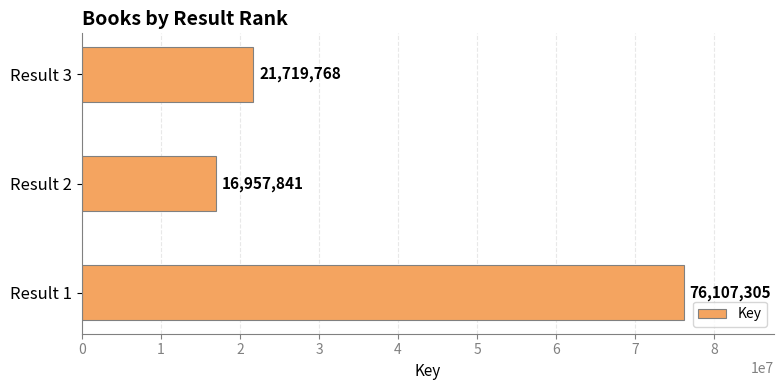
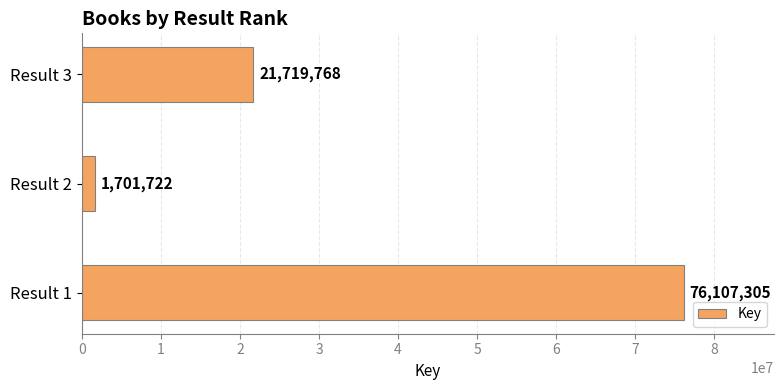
  {
    "Result 3": "21,719,768",
-   "Result 2": "16,957,841",
+   "Result 2": "1,701,722",
    "Result 1": "76,107,305"
  }
